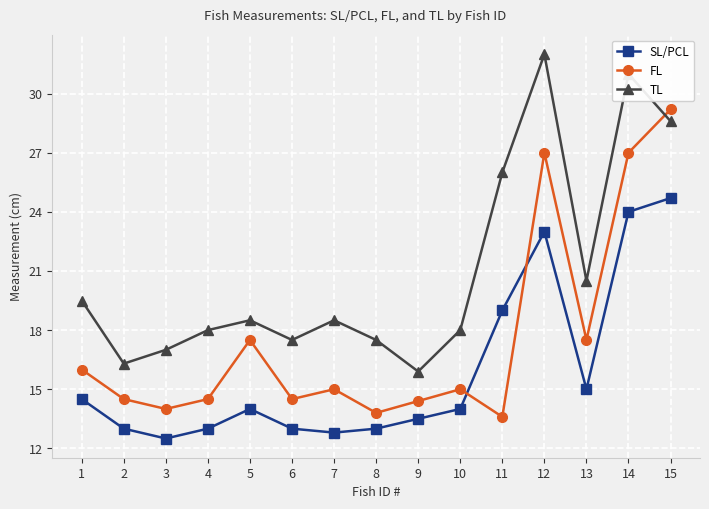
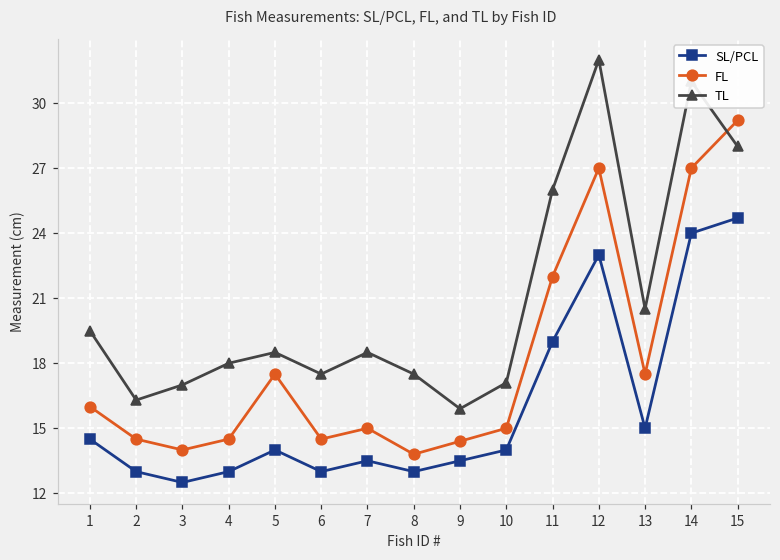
  {
    "SL/PCL": {
      "1": 14.5,
      "2": 13.0,
      "3": 12.5,
      "4": 13.0,
      "5": 14.0,
      "6": 13.0,
-     "7": 12.8,
+     "7": 13.5,
      "8": 13.0,
      "9": 13.5,
      "10": 14.0,
      "11": 19.0,
      "12": 23.0,
      "13": 15.0,
      "14": 24.0,
      "15": 24.7
    },
    "FL": {
      "1": 16.0,
      "2": 14.5,
      "3": 14.0,
      "4": 14.5,
      "5": 17.5,
      "6": 14.5,
      "7": 15.0,
      "8": 13.8,
      "9": 14.4,
      "10": 15.0,
-     "11": 13.6,
+     "11": 22.0,
      "12": 27.0,
      "13": 17.5,
      "14": 27.0,
      "15": 29.2
    },
    "TL": {
      "1": 19.5,
      "2": 16.3,
      "3": 17.0,
      "4": 18.0,
      "5": 18.5,
      "6": 17.5,
      "7": 18.5,
      "8": 17.5,
      "9": 15.9,
-     "10": 18.0,
+     "10": 17.1,
      "11": 26.0,
      "12": 32.0,
      "13": 20.5,
-     "15": 28.6
+     "15": 28.0
    }
  }
